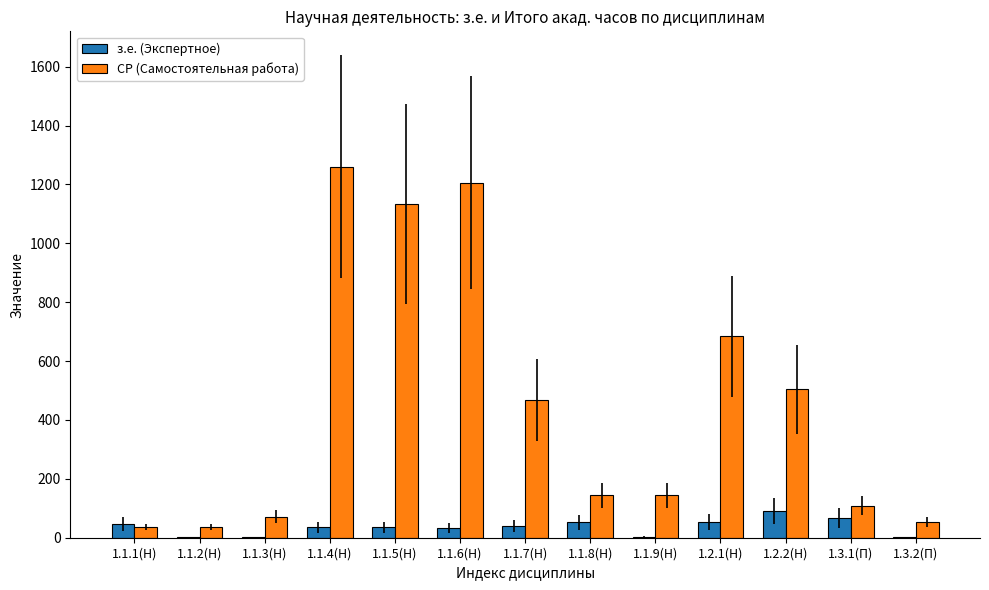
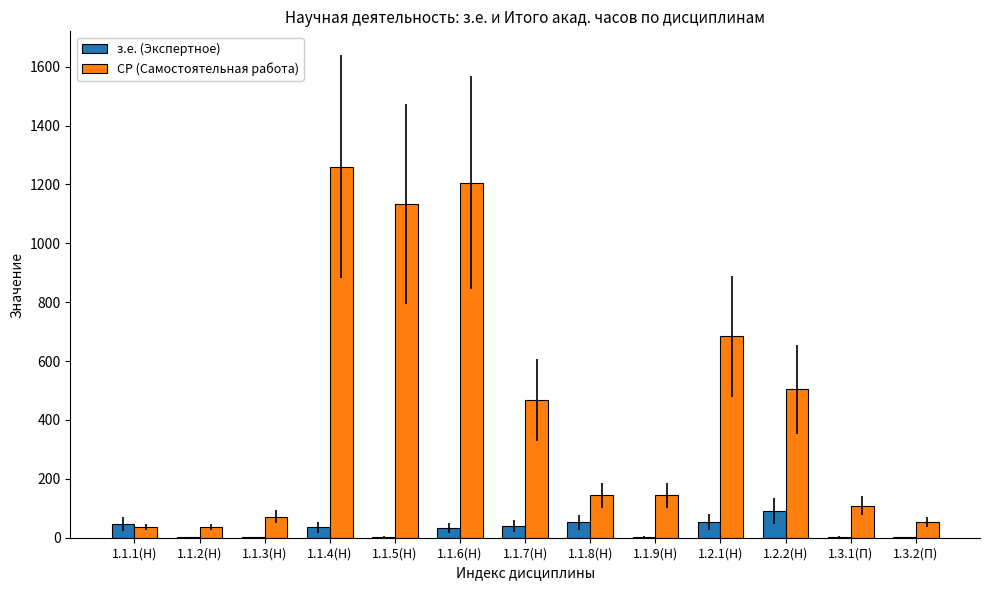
  {
    "з.е. (Экспертное)": {
      "1.1.1(Н)": 50,
      "1.1.4(Н)": 40,
-     "1.1.5(Н)": 40,
+     "1.1.5(Н)": 0,
      "1.1.6(Н)": 30,
      "1.1.7(Н)": 40,
      "1.1.8(Н)": 50,
      "1.2.1(Н)": 50,
      "1.2.2(Н)": 90,
-     "1.3.1(П)": 70
+     "1.3.1(П)": 0
    },
    "СР (Самостоятельная работа)": {
      "1.1.1(Н)": 40,
      "1.1.2(Н)": 40,
      "1.1.3(Н)": 70,
      "1.1.4(Н)": 1260,
      "1.1.5(Н)": 1130,
      "1.1.6(Н)": 1210,
      "1.1.7(Н)": 470,
      "1.1.8(Н)": 140,
      "1.1.9(Н)": 140,
      "1.2.1(Н)": 680,
      "1.2.2(Н)": 500,
      "1.3.1(П)": 110,
      "1.3.2(П)": 50
    }
  }
